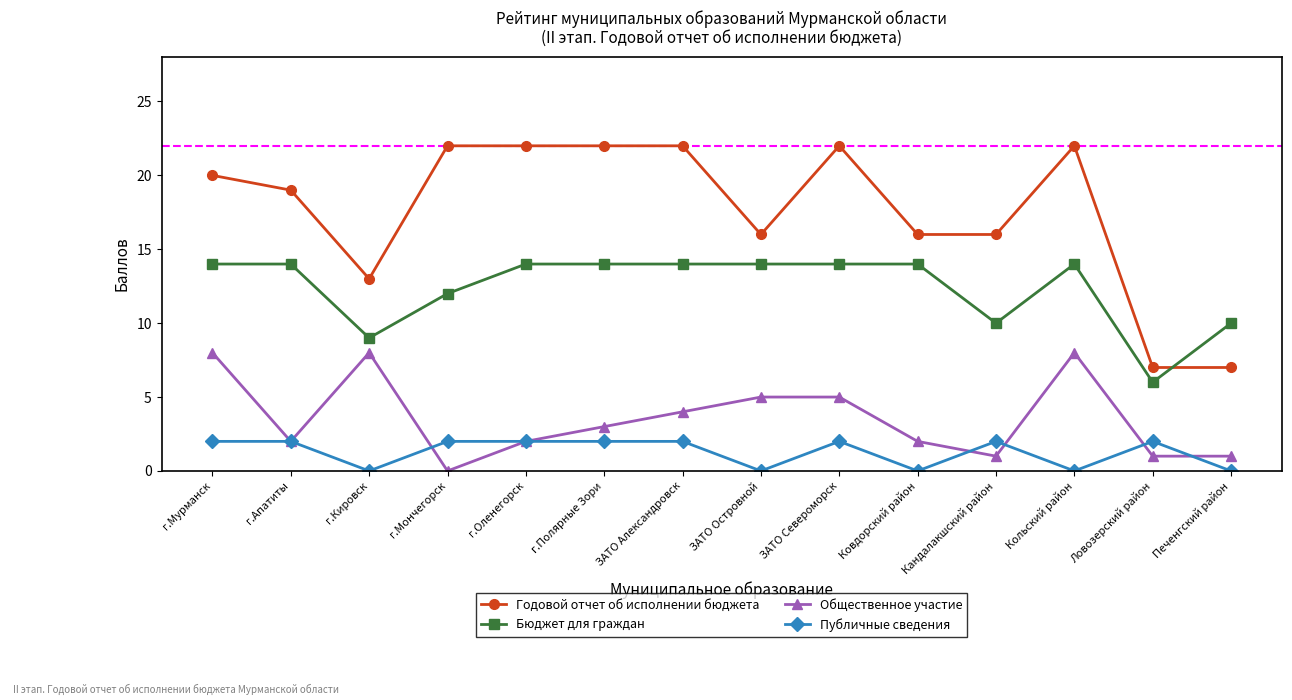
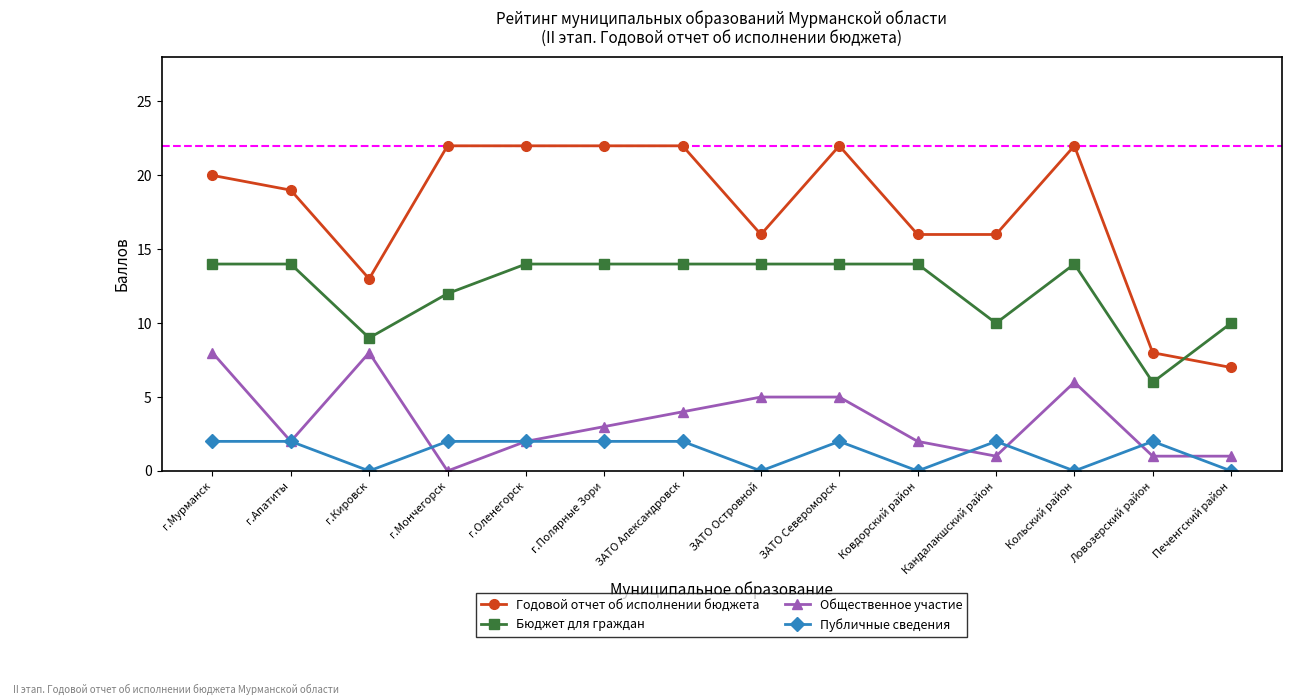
  {
    "Годовой отчет об исполнении бюджета": {
      "г.Мурманск": 20,
      "г.Апатиты": 19,
      "г.Кировск": 13,
      "г.Мончегорск": 22,
      "г.Оленегорск": 22,
      "г.Полярные Зори": 22,
      "ЗАТО Александровск": 22,
      "ЗАТО Островной": 16,
      "ЗАТО Североморск": 22,
      "Ковдорский район": 16,
      "Кандалакшский район": 16,
      "Кольский район": 22,
-     "Ловозерский район": 7,
+     "Ловозерский район": 8,
      "Печенгский район": 7
    },
    "Бюджет для граждан": {
      "г.Мурманск": 14,
      "г.Апатиты": 14,
      "г.Кировск": 9,
      "г.Мончегорск": 12,
      "г.Оленегорск": 14,
      "г.Полярные Зори": 14,
      "ЗАТО Александровск": 14,
      "ЗАТО Островной": 14,
      "ЗАТО Североморск": 14,
      "Ковдорский район": 14,
      "Кандалакшский район": 10,
      "Кольский район": 14,
      "Ловозерский район": 6,
      "Печенгский район": 10
    },
    "Общественное участие": {
      "г.Мурманск": 8,
      "г.Кировск": 8,
      "г.Мончегорск": 0,
      "г.Полярные Зори": 3,
      "ЗАТО Александровск": 4,
      "ЗАТО Островной": 5,
      "ЗАТО Североморск": 5,
      "Ковдорский район": 2,
      "Кандалакшский район": 1,
-     "Кольский район": 8,
+     "Кольский район": 6,
      "Ловозерский район": 1,
      "Печенгский район": 1
    },
    "Публичные сведения": {
      "г.Мурманск": 2,
      "г.Кировск": 0,
      "г.Мончегорск": 2,
      "г.Полярные Зори": 2,
      "ЗАТО Александровск": 2,
      "ЗАТО Островной": 0,
      "ЗАТО Североморск": 2,
      "Ковдорский район": 0,
      "Кандалакшский район": 2,
      "Кольский район": 0,
      "Ловозерский район": 2,
      "Печенгский район": 0
    }
  }
